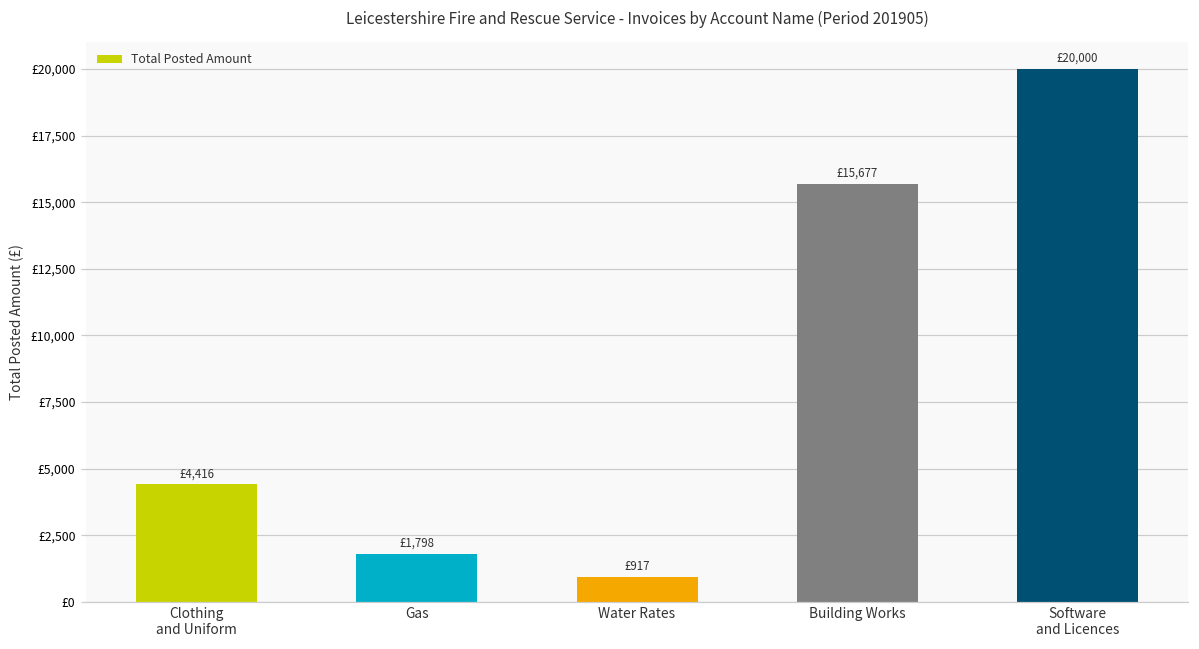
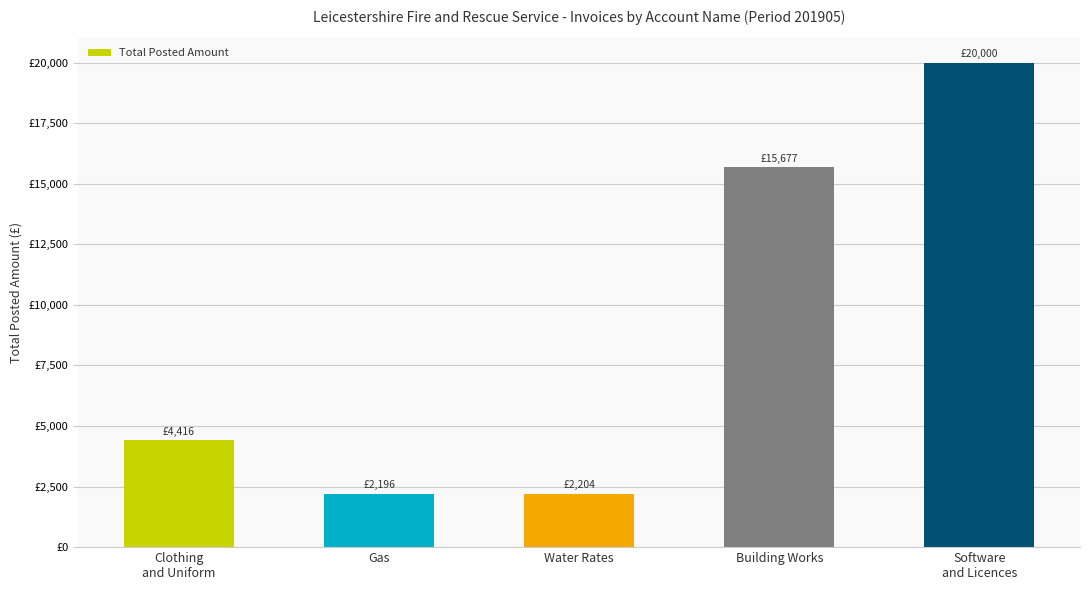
  {
    "Clothing and Uniform": "£4,416",
-   "Gas": "£1,798",
-   "Water Rates": "£917",
+   "Gas": "£2,196",
+   "Water Rates": "£2,204",
    "Building Works": "£15,677",
    "Software and Licences": "£20,000"
  }
